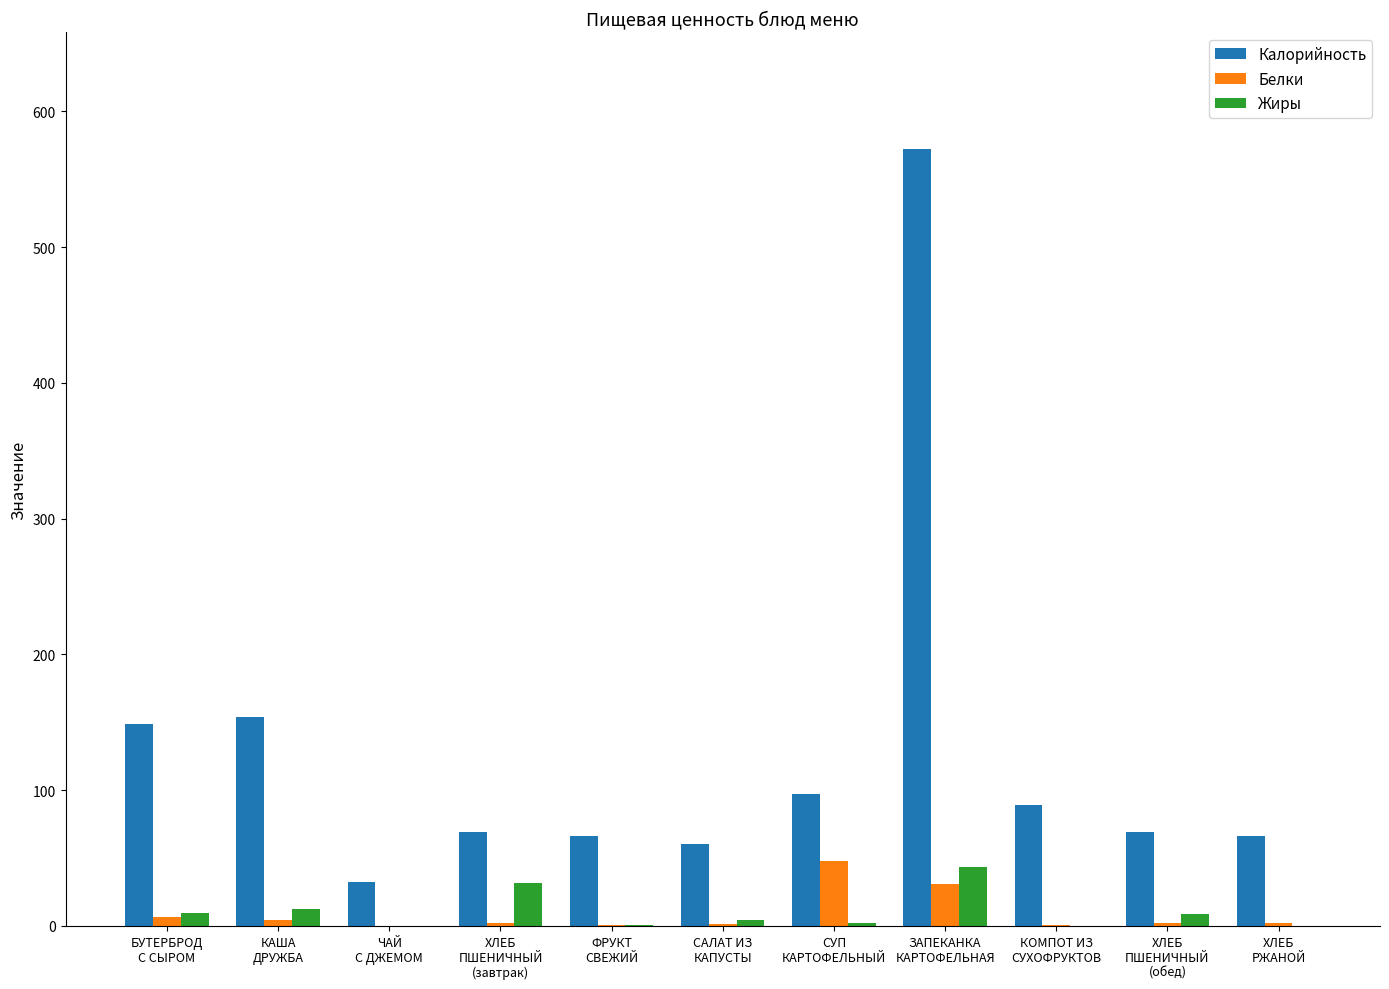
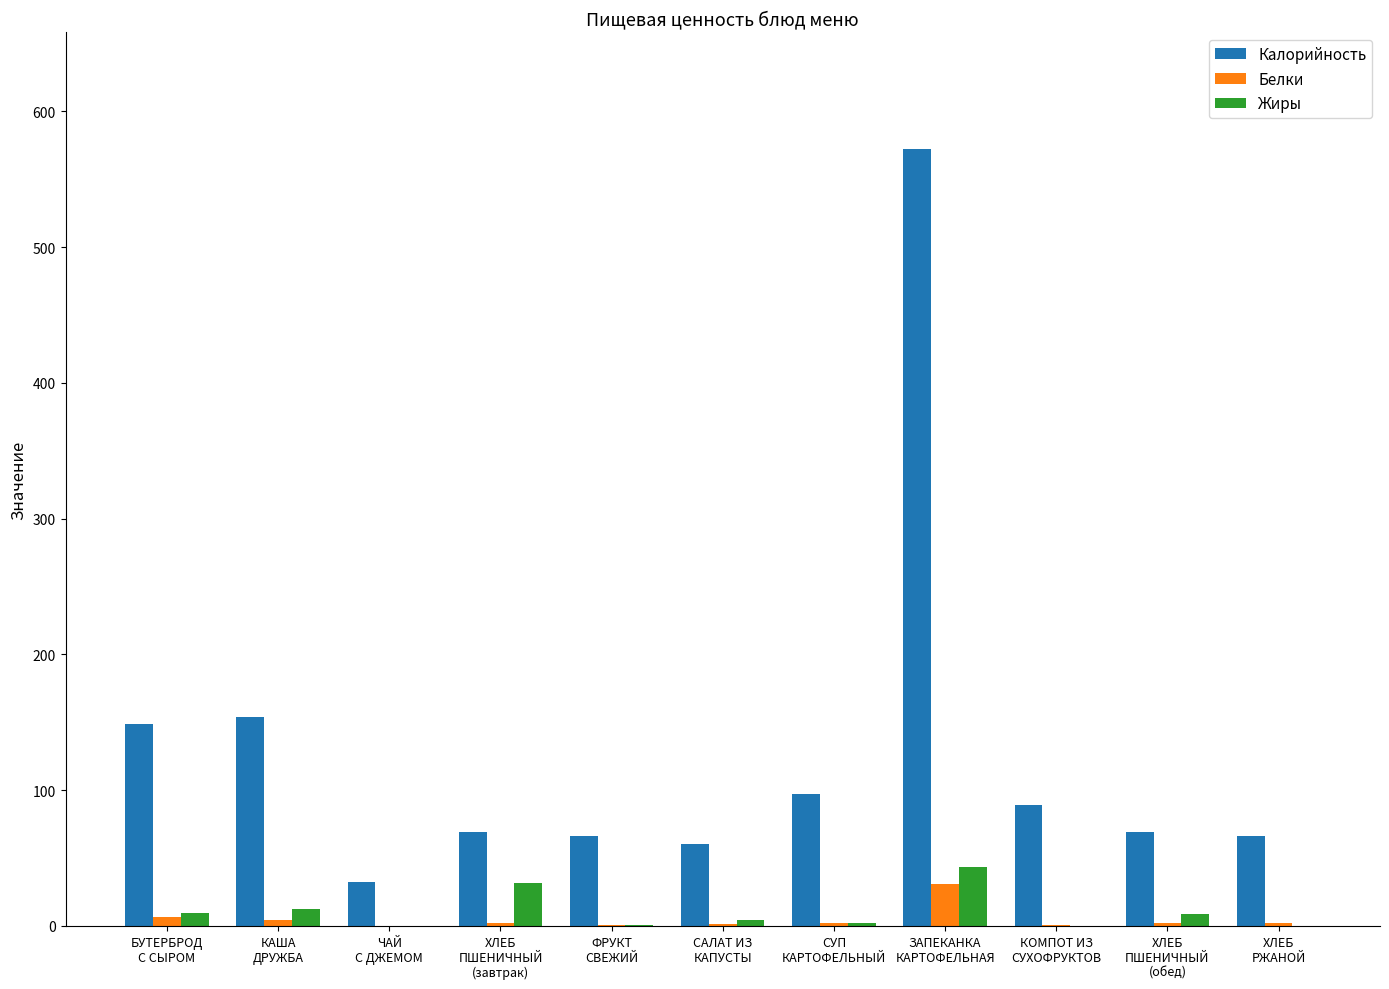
  {
    "Калорийность": {
      "БУТЕРБРОД С СЫРОМ": 149,
      "КАША ДРУЖБА": 154,
      "ЧАЙ С ДЖЕМОМ": 33,
      "ХЛЕБ ПШЕНИЧНЫЙ (завтрак)": 69,
      "ФРУКТ СВЕЖИЙ": 67,
      "САЛАТ ИЗ КАПУСТЫ": 60,
      "СУП КАРТОФЕЛЬНЫЙ": 97,
      "ЗАПЕКАНКА КАРТОФЕЛЬНАЯ": 572,
      "КОМПОТ ИЗ СУХОФРУКТОВ": 89,
      "ХЛЕБ ПШЕНИЧНЫЙ (обед)": 69,
      "ХЛЕБ РЖАНОЙ": 66
    },
    "Белки": {
      "БУТЕРБРОД С СЫРОМ": 7,
      "КАША ДРУЖБА": 4,
      "ХЛЕБ ПШЕНИЧНЫЙ (завтрак)": 2,
-     "СУП КАРТОФЕЛЬНЫЙ": 48,
+     "СУП КАРТОФЕЛЬНЫЙ": 2,
      "ЗАПЕКАНКА КАРТОФЕЛЬНАЯ": 31,
      "ХЛЕБ ПШЕНИЧНЫЙ (обед)": 2,
      "ХЛЕБ РЖАНОЙ": 2
    },
    "Жиры": {
      "БУТЕРБРОД С СЫРОМ": 9,
      "КАША ДРУЖБА": 13,
      "ЧАЙ С ДЖЕМОМ": 0,
      "ХЛЕБ ПШЕНИЧНЫЙ (завтрак)": 32,
      "САЛАТ ИЗ КАПУСТЫ": 4,
      "СУП КАРТОФЕЛЬНЫЙ": 2,
      "ЗАПЕКАНКА КАРТОФЕЛЬНАЯ": 44,
      "ХЛЕБ ПШЕНИЧНЫЙ (обед)": 9
    }
  }
